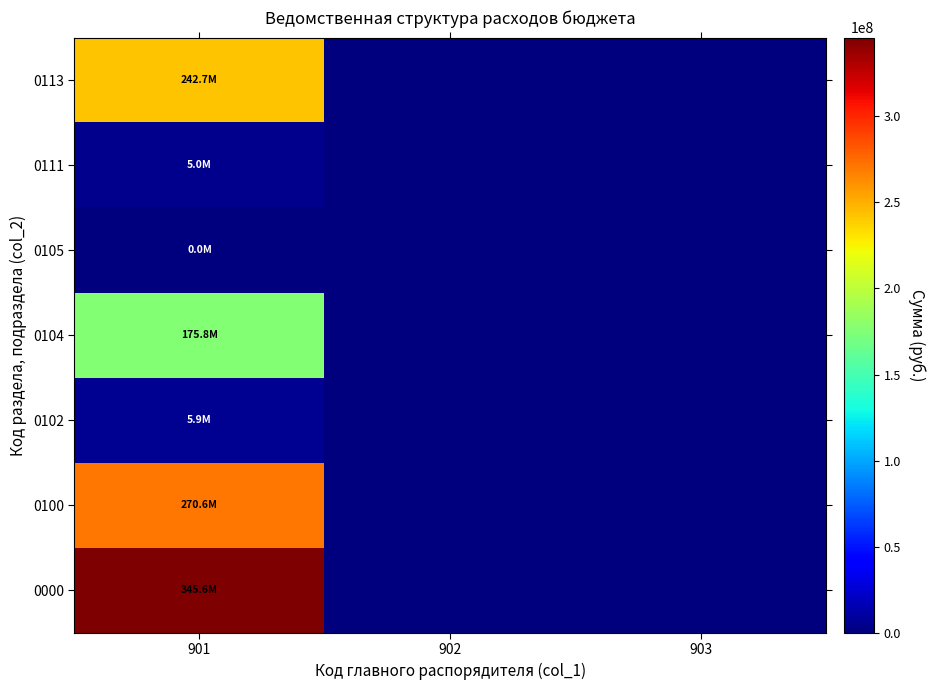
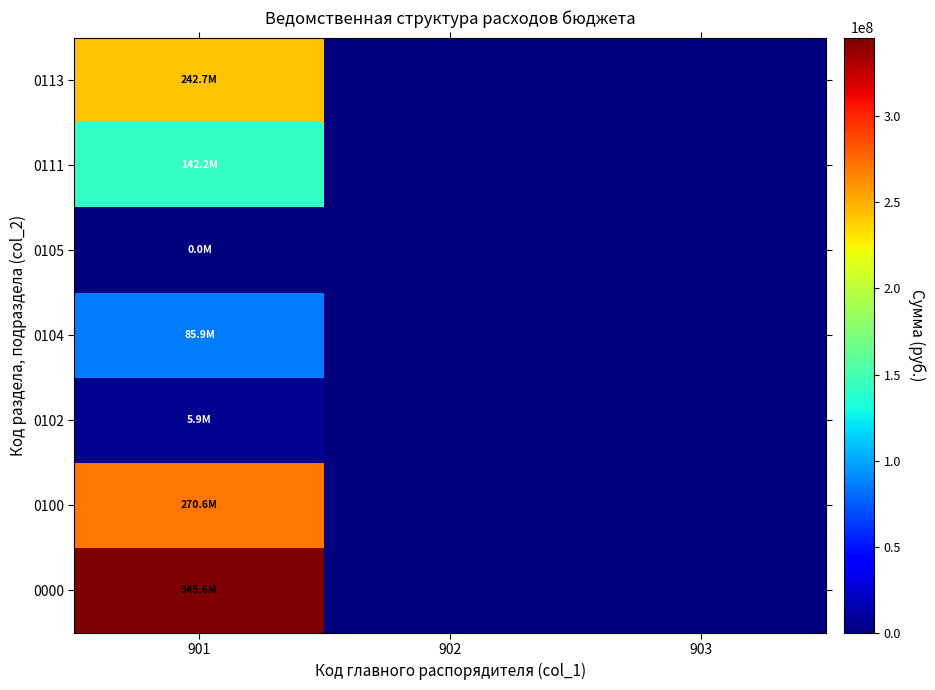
  {
    "0113": {
      "901": "242.7M"
    },
    "0111": {
-     "901": "5.0M"
+     "901": "142.2M"
    },
    "0105": {
      "901": "0.0M"
    },
    "0104": {
-     "901": "175.8M"
+     "901": "85.9M"
    },
    "0102": {
      "901": "5.9M"
    },
    "0100": {
      "901": "270.6M"
    },
    "0000": {
      "901": "345.6M"
    }
  }
